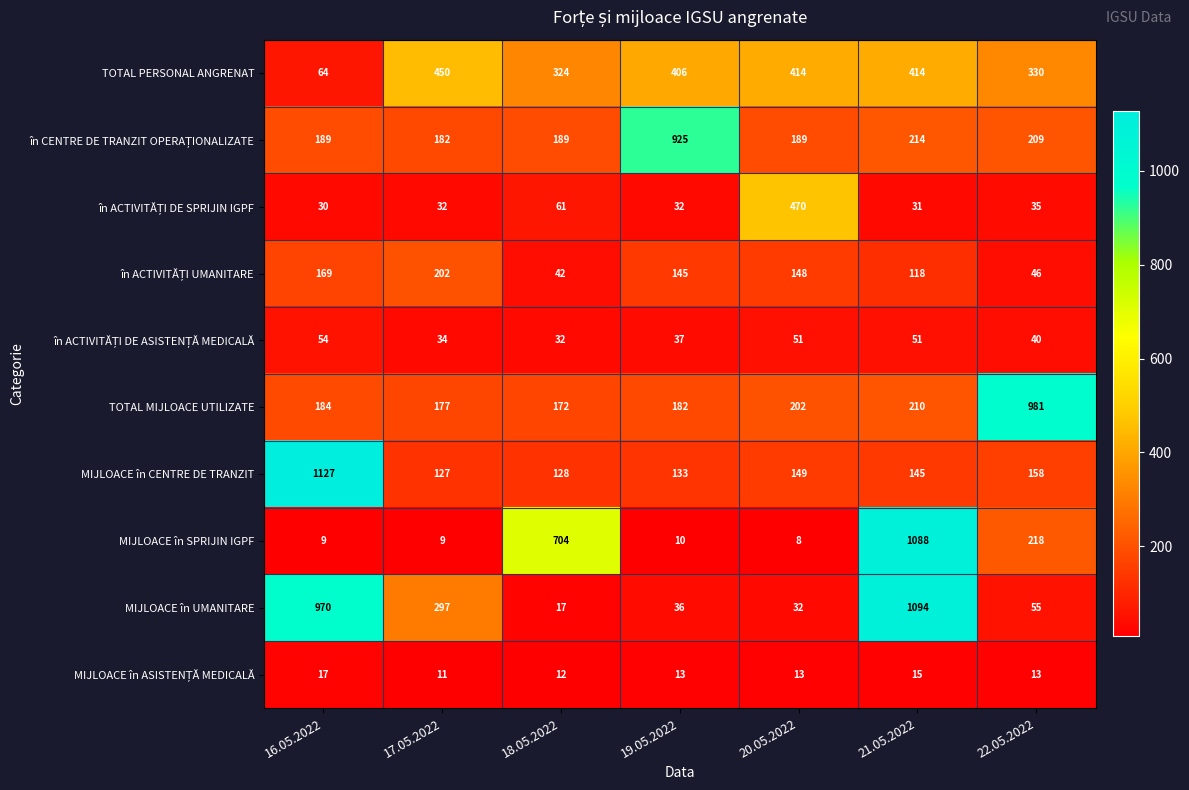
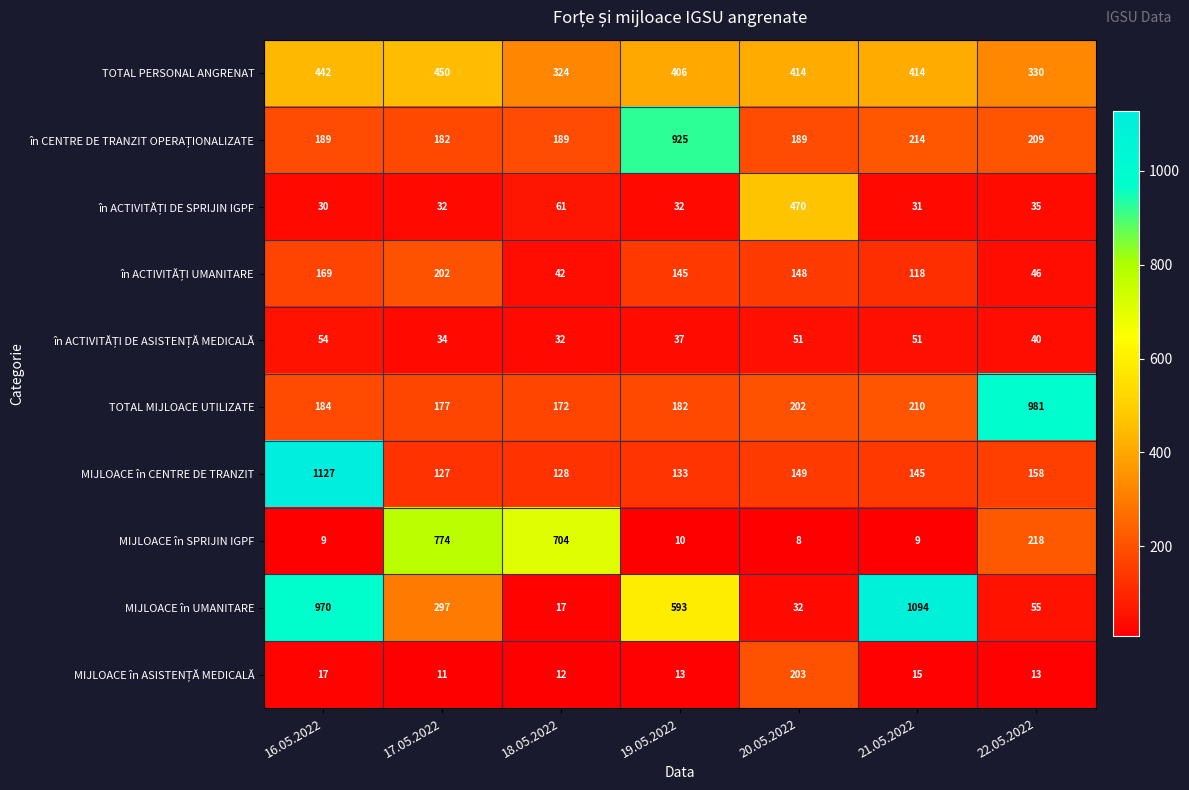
  {
    "TOTAL PERSONAL ANGRENAT": {
-     "16.05.2022": 64,
+     "16.05.2022": 442,
      "17.05.2022": 450,
      "18.05.2022": 324,
      "19.05.2022": 406,
      "20.05.2022": 414,
      "21.05.2022": 414,
      "22.05.2022": 330
    },
    "în CENTRE DE TRANZIT OPERAȚIONALIZATE": {
      "16.05.2022": 189,
      "17.05.2022": 182,
      "18.05.2022": 189,
      "19.05.2022": 925,
      "20.05.2022": 189,
      "21.05.2022": 214,
      "22.05.2022": 209
    },
    "în ACTIVITĂȚI DE SPRIJIN IGPF": {
      "16.05.2022": 30,
      "17.05.2022": 32,
      "18.05.2022": 61,
      "19.05.2022": 32,
      "20.05.2022": 470,
      "21.05.2022": 31,
      "22.05.2022": 35
    },
    "în ACTIVITĂȚI UMANITARE": {
      "16.05.2022": 169,
      "17.05.2022": 202,
      "18.05.2022": 42,
      "19.05.2022": 145,
      "20.05.2022": 148,
      "21.05.2022": 118,
      "22.05.2022": 46
    },
    "în ACTIVITĂȚI DE ASISTENȚĂ MEDICALĂ": {
      "16.05.2022": 54,
      "17.05.2022": 34,
      "18.05.2022": 32,
      "19.05.2022": 37,
      "20.05.2022": 51,
      "21.05.2022": 51,
      "22.05.2022": 40
    },
    "TOTAL MIJLOACE UTILIZATE": {
      "16.05.2022": 184,
      "17.05.2022": 177,
      "18.05.2022": 172,
      "19.05.2022": 182,
      "20.05.2022": 202,
      "21.05.2022": 210,
      "22.05.2022": 981
    },
    "MIJLOACE în CENTRE DE TRANZIT": {
      "16.05.2022": 1127,
      "17.05.2022": 127,
      "18.05.2022": 128,
      "19.05.2022": 133,
      "20.05.2022": 149,
      "21.05.2022": 145,
      "22.05.2022": 158
    },
    "MIJLOACE în SPRIJIN IGPF": {
      "16.05.2022": 9,
-     "17.05.2022": 9,
+     "17.05.2022": 774,
      "18.05.2022": 704,
      "19.05.2022": 10,
      "20.05.2022": 8,
-     "21.05.2022": 1088,
+     "21.05.2022": 9,
      "22.05.2022": 218
    },
    "MIJLOACE în UMANITARE": {
      "16.05.2022": 970,
      "17.05.2022": 297,
      "18.05.2022": 17,
-     "19.05.2022": 36,
+     "19.05.2022": 593,
      "20.05.2022": 32,
      "21.05.2022": 1094,
      "22.05.2022": 55
    },
    "MIJLOACE în ASISTENȚĂ MEDICALĂ": {
      "16.05.2022": 17,
      "17.05.2022": 11,
      "18.05.2022": 12,
      "19.05.2022": 13,
-     "20.05.2022": 13,
+     "20.05.2022": 203,
      "21.05.2022": 15,
      "22.05.2022": 13
    }
  }
